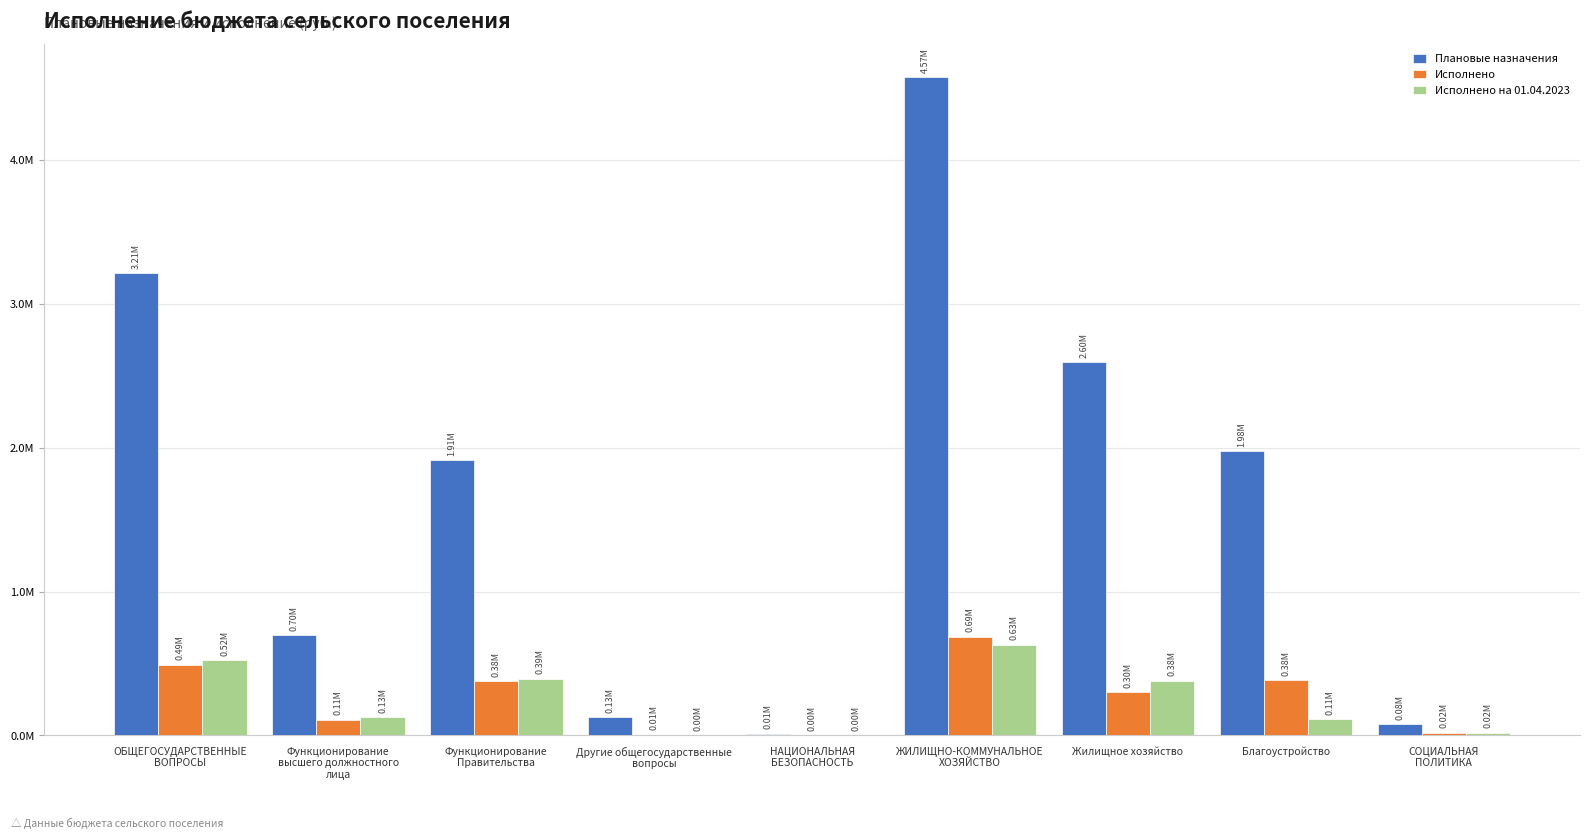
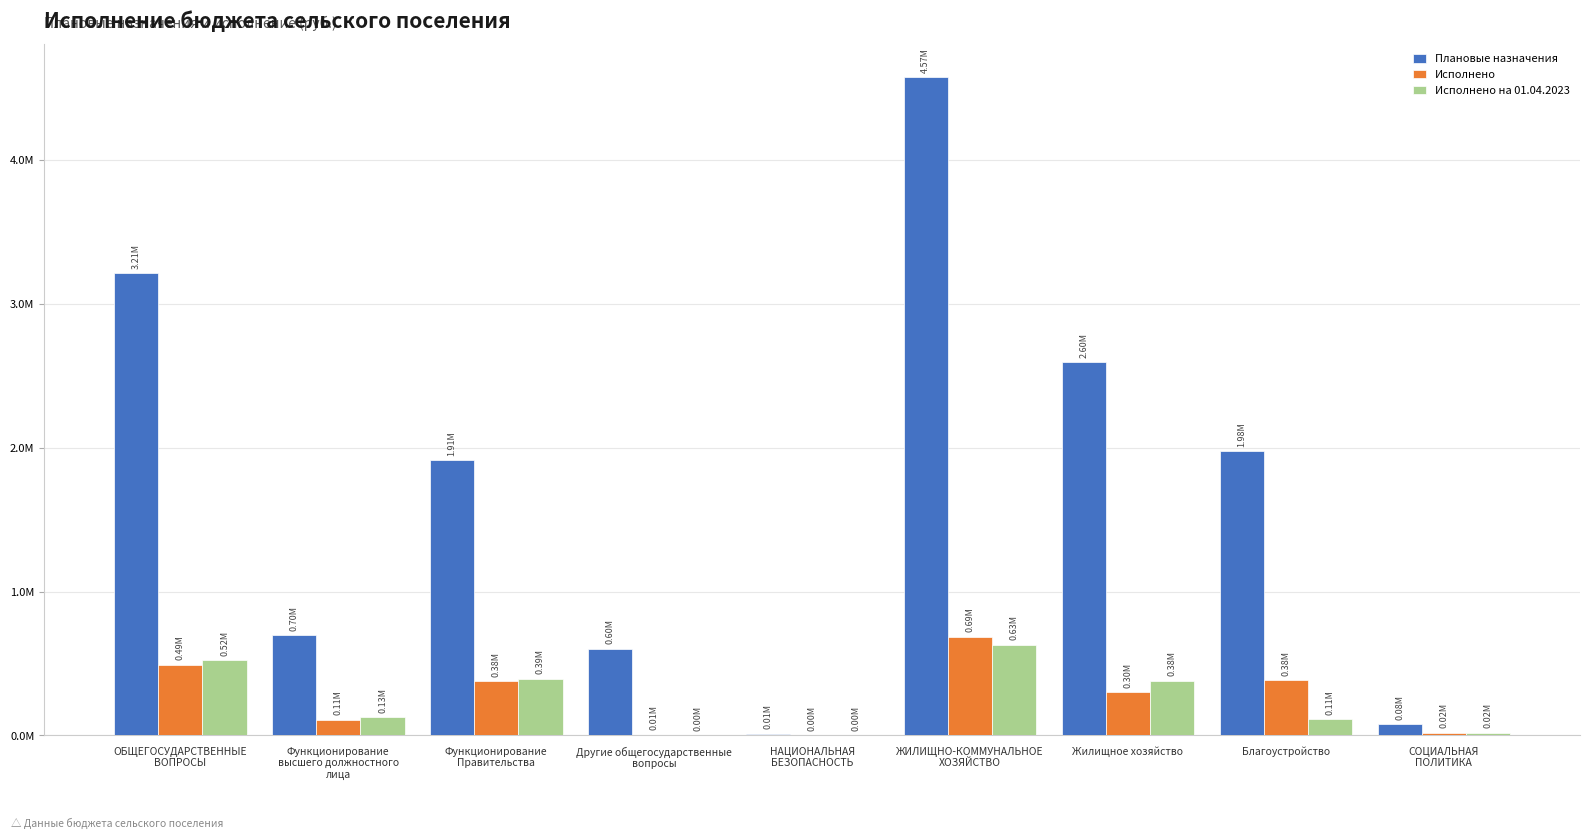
  {
    "Плановые назначения": {
      "ОБЩЕГОСУДАРСТВЕННЫЕ ВОПРОСЫ": "3.21M",
      "Функционирование высшего должностного лица": "0.70M",
      "Функционирование Правительства": "1.91M",
-     "Другие общегосударственные вопросы": "0.13M",
+     "Другие общегосударственные вопросы": "0.60M",
      "НАЦИОНАЛЬНАЯ БЕЗОПАСНОСТЬ": "0.01M",
      "ЖИЛИЩНО-КОММУНАЛЬНОЕ ХОЗЯЙСТВО": "4.57M",
      "Жилищное хозяйство": "2.60M",
      "Благоустройство": "1.98M",
      "СОЦИАЛЬНАЯ ПОЛИТИКА": "0.08M"
    },
    "Исполнено": {
      "ОБЩЕГОСУДАРСТВЕННЫЕ ВОПРОСЫ": "0.49M",
      "Функционирование высшего должностного лица": "0.11M",
      "Функционирование Правительства": "0.38M",
      "Другие общегосударственные вопросы": "0.01M",
      "ЖИЛИЩНО-КОММУНАЛЬНОЕ ХОЗЯЙСТВО": "0.69M",
      "Жилищное хозяйство": "0.30M",
      "Благоустройство": "0.38M",
      "СОЦИАЛЬНАЯ ПОЛИТИКА": "0.02M"
    },
    "Исполнено на 01.04.2023": {
      "ОБЩЕГОСУДАРСТВЕННЫЕ ВОПРОСЫ": "0.52M",
      "Функционирование высшего должностного лица": "0.13M",
      "Функционирование Правительства": "0.39M",
      "ЖИЛИЩНО-КОММУНАЛЬНОЕ ХОЗЯЙСТВО": "0.63M",
      "Жилищное хозяйство": "0.38M",
      "Благоустройство": "0.11M",
      "СОЦИАЛЬНАЯ ПОЛИТИКА": "0.02M"
    }
  }
